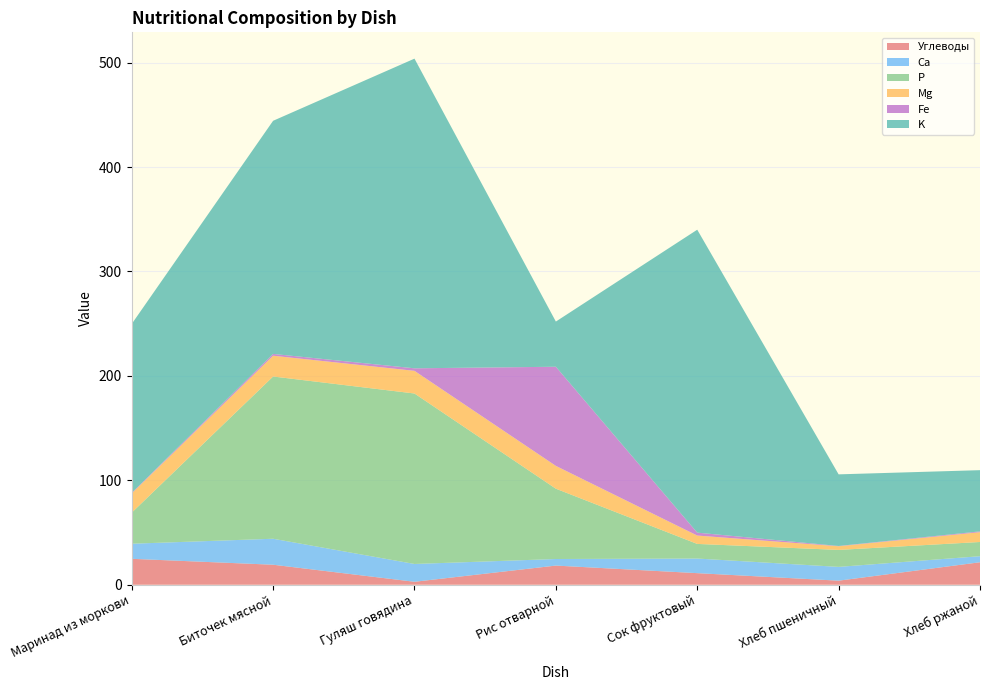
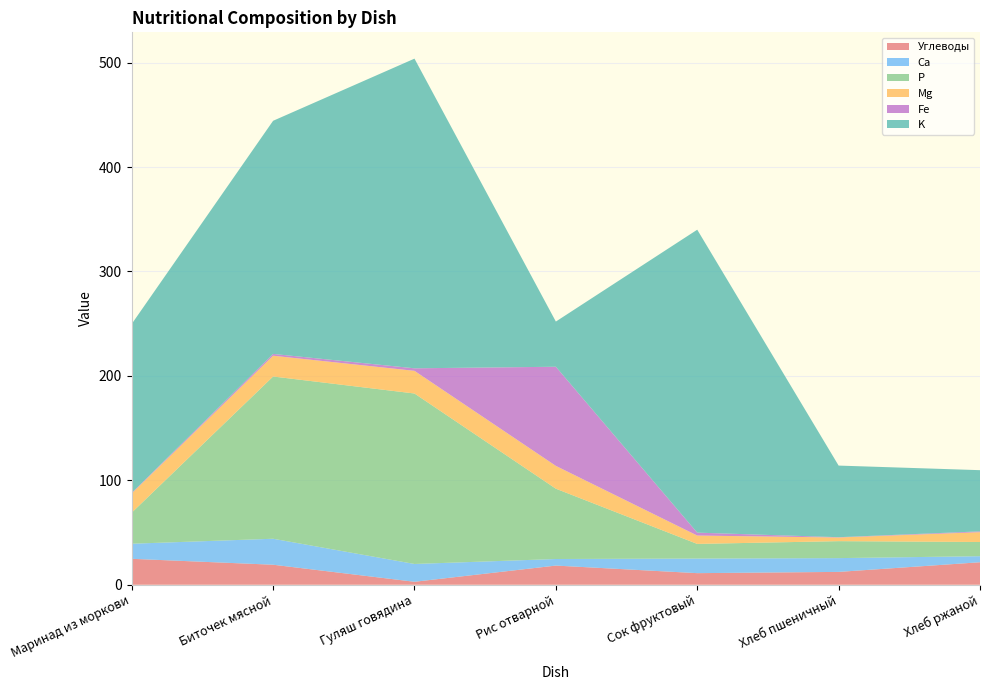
  {
    "Углеводы": {
      "Маринад из моркови": 25,
      "Биточек мясной": 19,
      "Гуляш говядина": 3,
      "Рис отварной": 18,
      "Сок фруктовый": 11,
-     "Хлеб пшеничный": 4,
+     "Хлеб пшеничный": 12,
      "Хлеб ржаной": 22
    },
    "Ca": {
      "Маринад из моркови": 14,
      "Биточек мясной": 25,
      "Гуляш говядина": 17,
      "Рис отварной": 6,
      "Сок фруктовый": 14,
      "Хлеб пшеничный": 13,
      "Хлеб ржаной": 6
    },
    "P": {
      "Маринад из моркови": 30,
      "Биточек мясной": 155,
      "Гуляш говядина": 163,
      "Рис отварной": 67,
      "Сок фруктовый": 14,
      "Хлеб пшеничный": 16,
      "Хлеб ржаной": 14
    },
    "Mg": {
      "Рис отварной": 22,
      "Сок фруктовый": 8
    },
    "Fe": {
      "Рис отварной": 95,
      "Сок фруктовый": 3
    },
    "K": {
      "Маринад из моркови": 162,
      "Биточек мясной": 223,
      "Гуляш говядина": 297,
      "Рис отварной": 43,
      "Сок фруктовый": 290,
      "Хлеб пшеничный": 69,
      "Хлеб ржаной": 59
    }
  }
